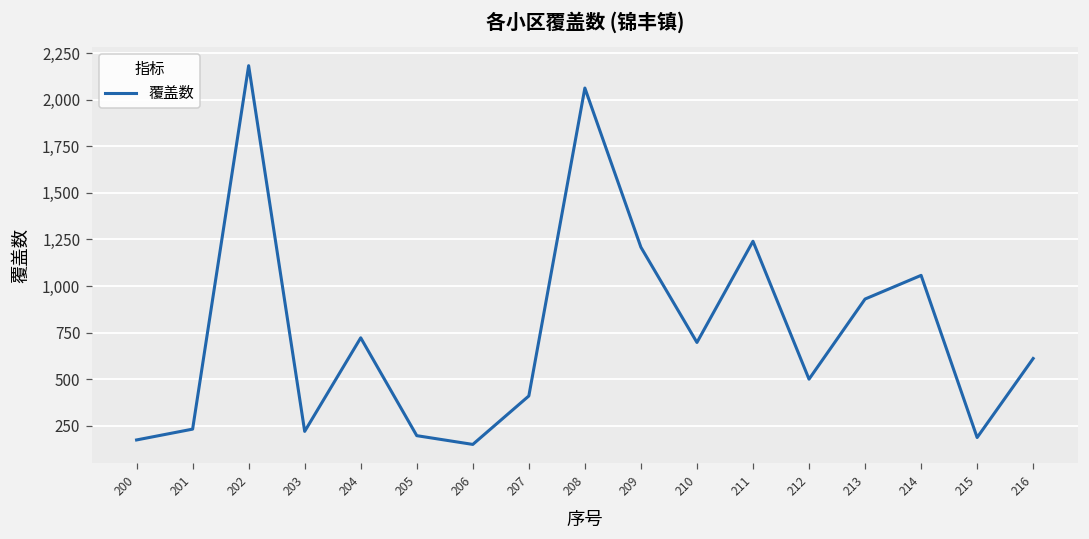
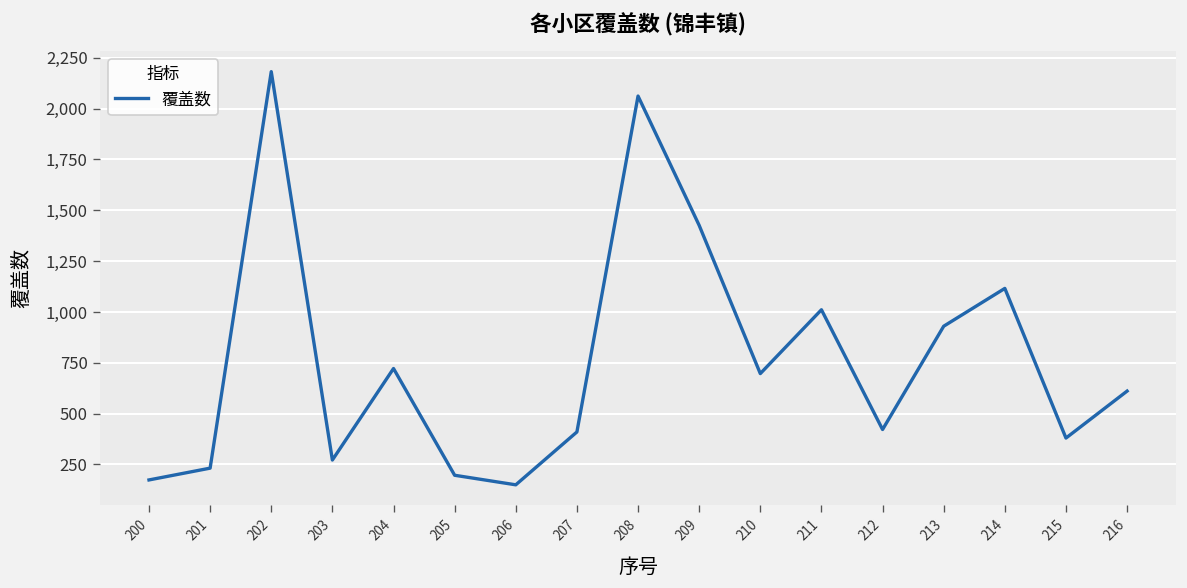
  {
    "200": "170",
    "201": "230",
    "202": "2,180",
-   "203": "220",
+   "203": "270",
    "204": "720",
    "205": "200",
    "206": "150",
    "207": "410",
    "208": "2,060",
-   "209": "1,210",
+   "209": "1,430",
    "210": "700",
-   "211": "1,240",
-   "212": "500",
+   "211": "1,010",
+   "212": "420",
    "213": "930",
-   "214": "1,060",
-   "215": "190",
+   "214": "1,120",
+   "215": "380",
    "216": "610"
  }
